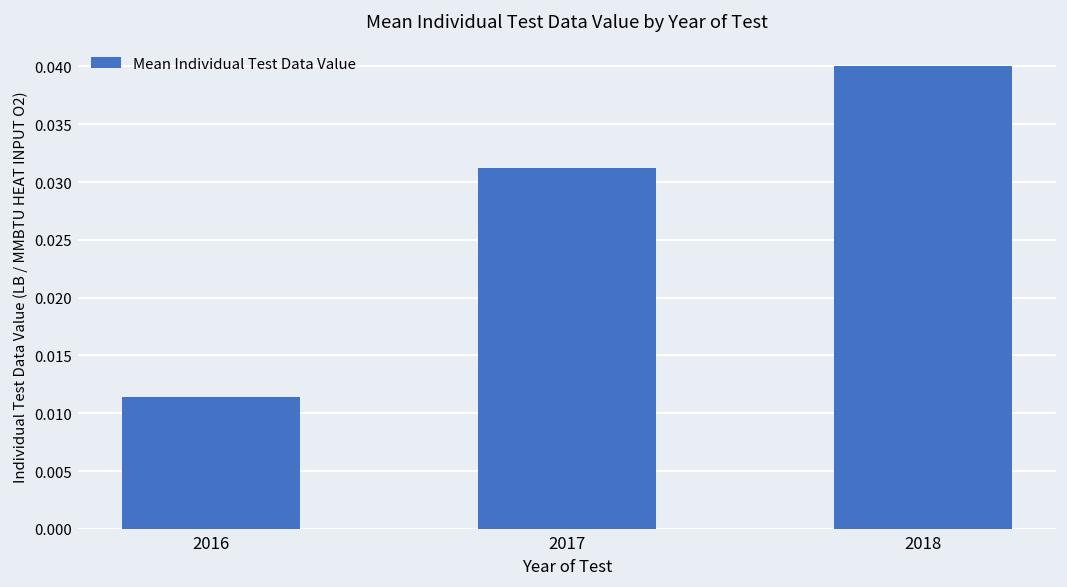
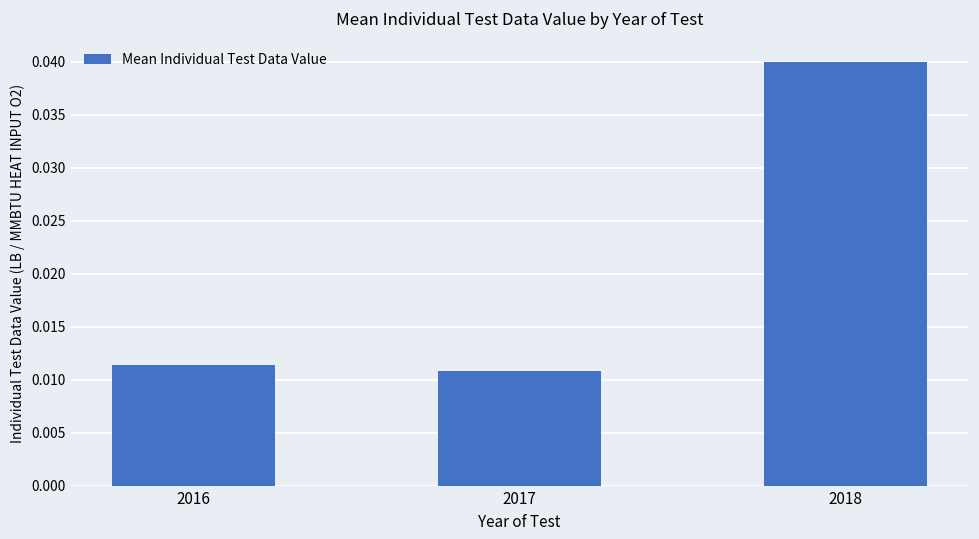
  {
    "2016": 0.011,
-   "2017": 0.031,
+   "2017": 0.011,
    "2018": 0.040
  }
